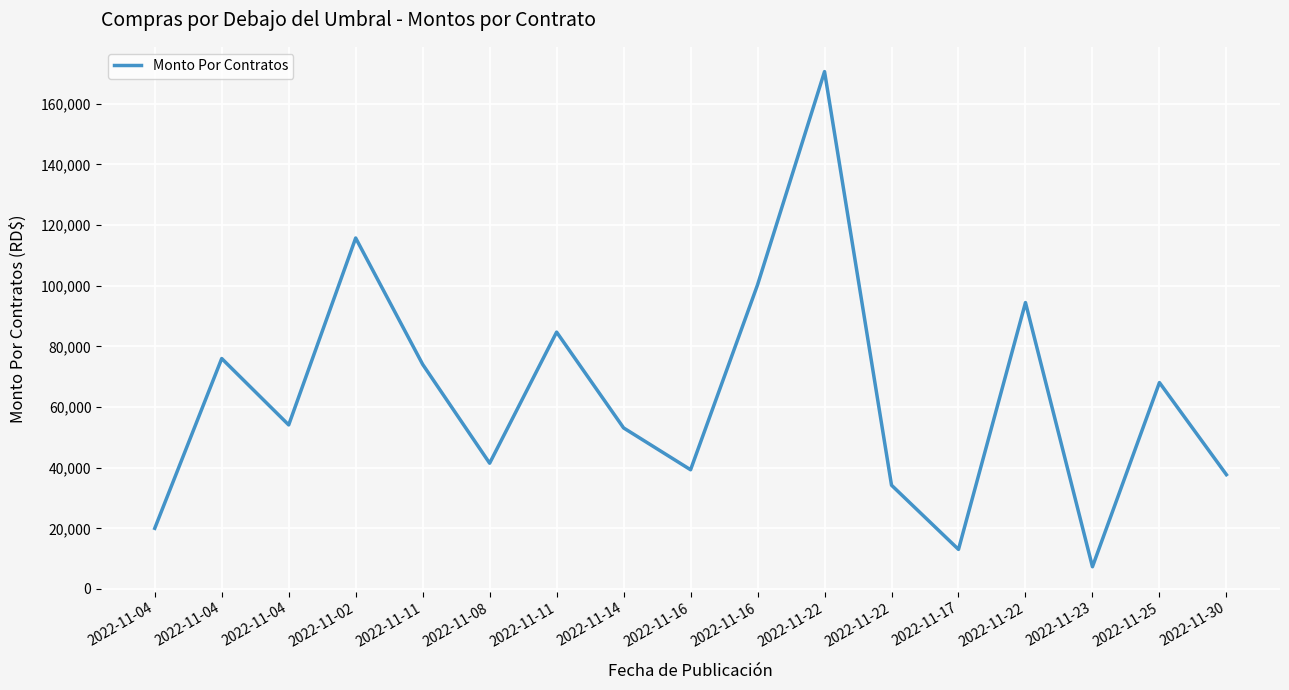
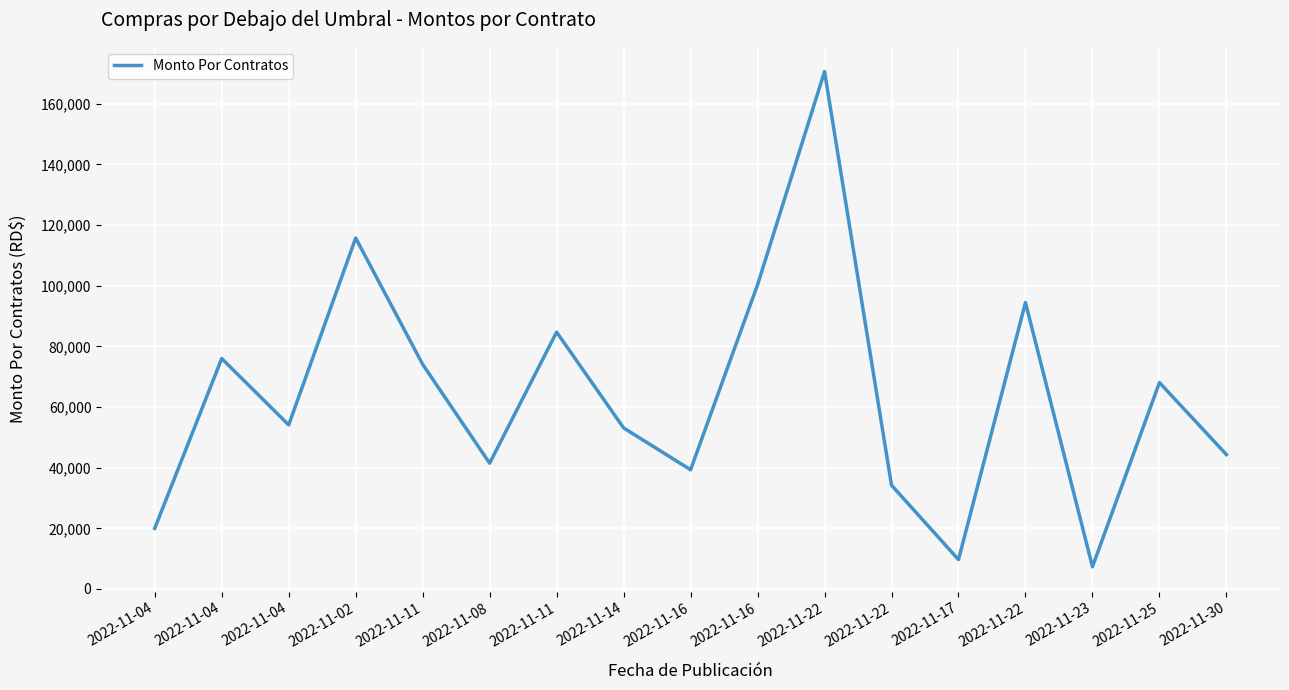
  {
    "2022-11-02": "116,000",
    "2022-11-08": "41,000",
    "2022-11-14": "53,000",
-   "2022-11-17": "13,000",
+   "2022-11-17": "10,000",
    "2022-11-23": "7,000",
    "2022-11-25": "68,000",
-   "2022-11-30": "38,000"
+   "2022-11-30": "44,000"
  }
